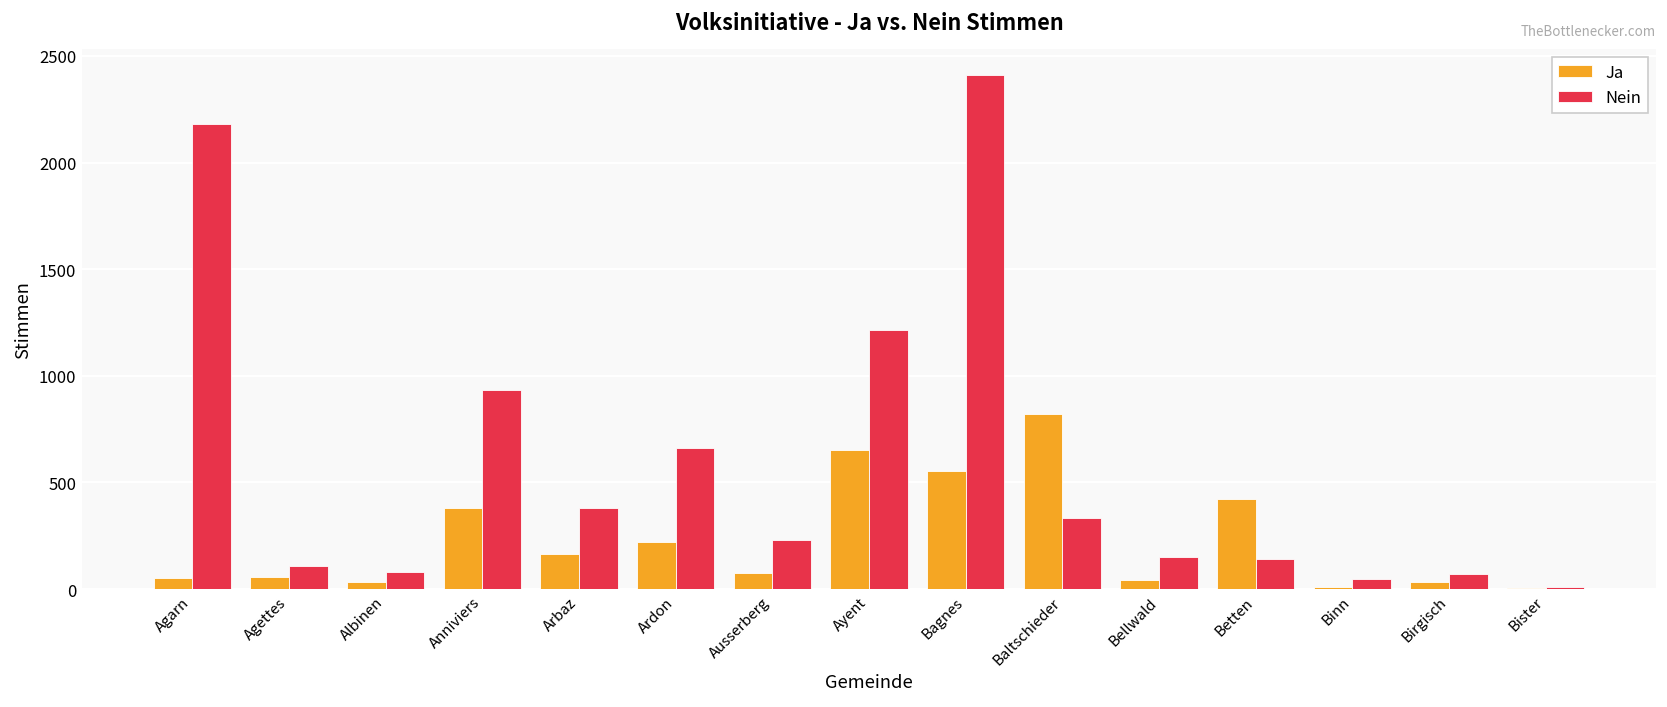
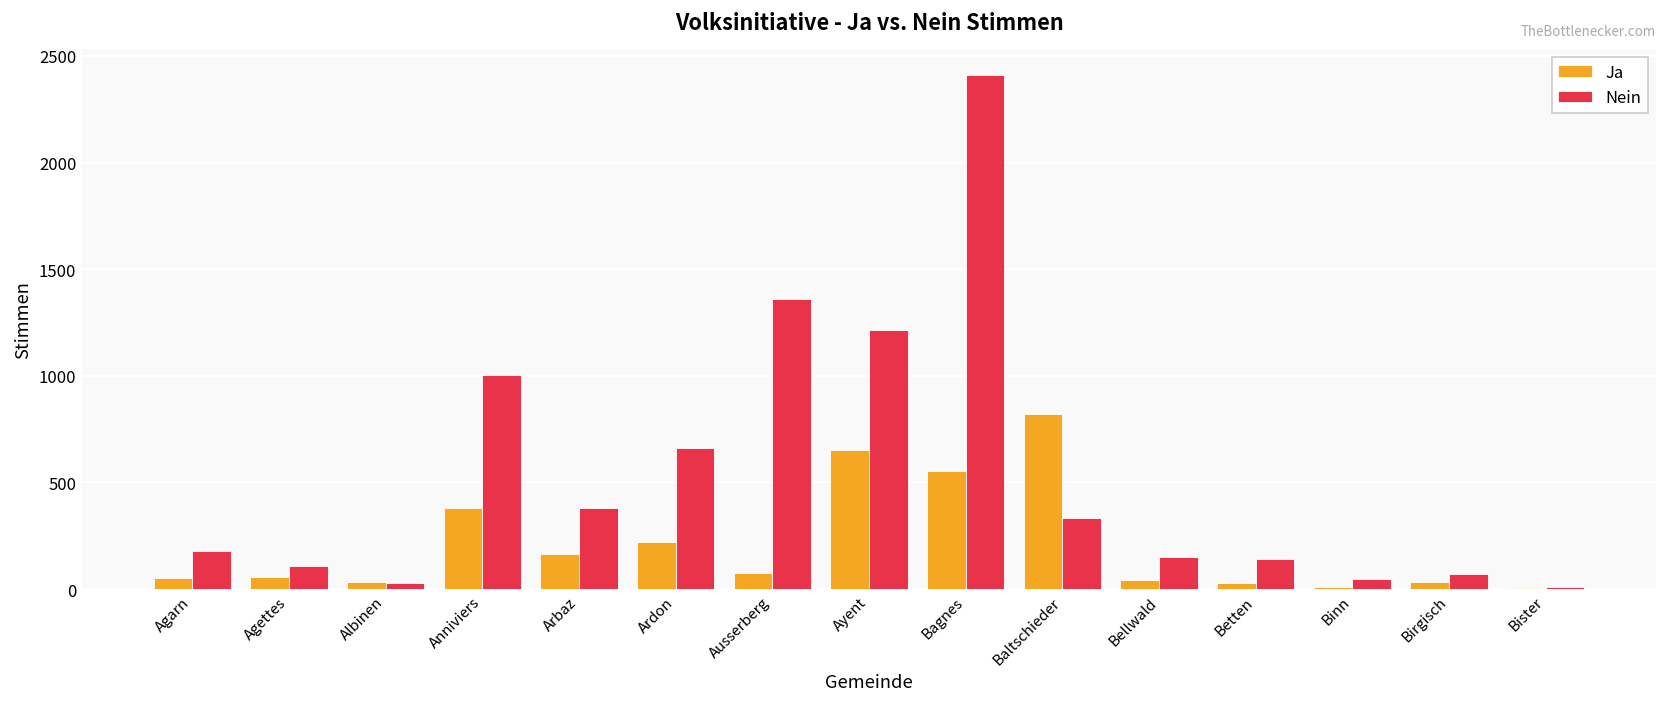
  {
    "Ja": {
      "Agarn": 50,
      "Agettes": 60,
      "Albinen": 30,
      "Anniviers": 380,
      "Arbaz": 170,
      "Ardon": 220,
      "Ausserberg": 70,
      "Ayent": 650,
      "Bagnes": 550,
      "Baltschieder": 820,
      "Bellwald": 40,
-     "Betten": 420,
+     "Betten": 30,
      "Birgisch": 30
    },
    "Nein": {
-     "Agarn": 2180,
+     "Agarn": 180,
      "Agettes": 110,
-     "Albinen": 80,
-     "Anniviers": 930,
+     "Albinen": 30,
+     "Anniviers": 1000,
      "Arbaz": 380,
      "Ardon": 660,
-     "Ausserberg": 230,
+     "Ausserberg": 1360,
      "Ayent": 1220,
      "Bagnes": 2410,
      "Baltschieder": 330,
      "Bellwald": 150,
      "Betten": 140,
      "Binn": 50,
      "Birgisch": 70
    }
  }
